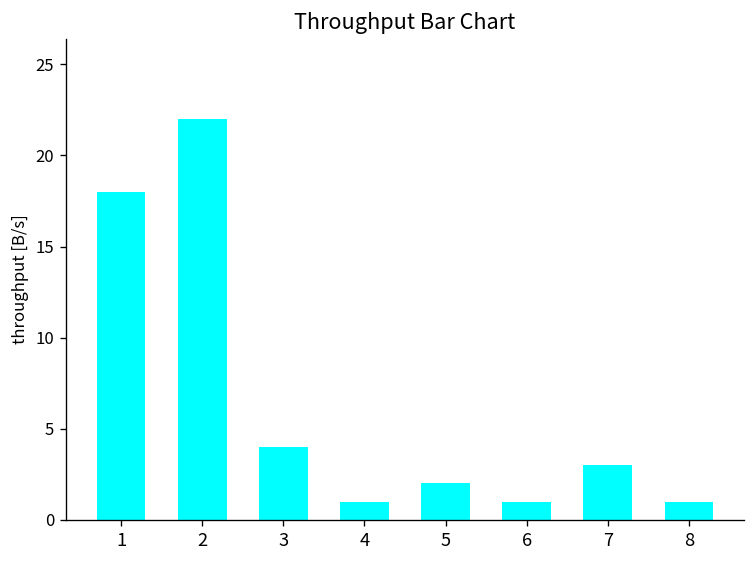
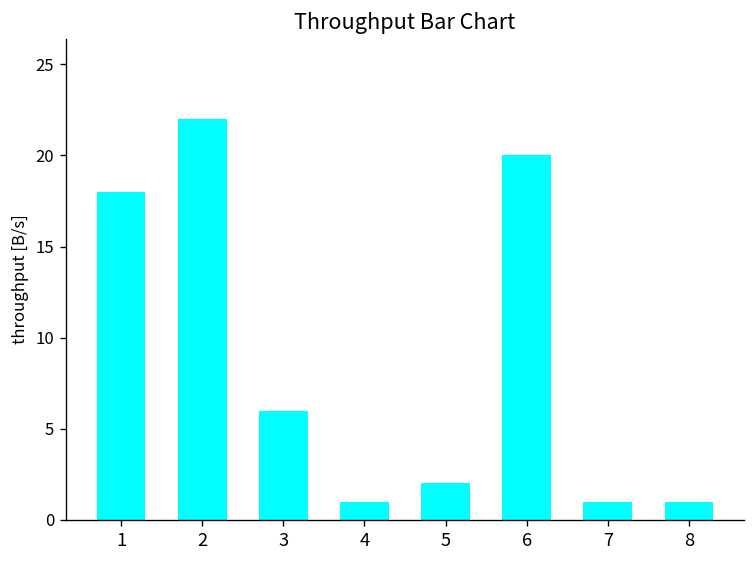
  {
    "1": 18,
    "2": 22,
-   "3": 4,
+   "3": 6,
    "4": 1,
    "5": 2,
-   "6": 1,
-   "7": 3,
+   "6": 20,
+   "7": 1,
    "8": 1
  }
